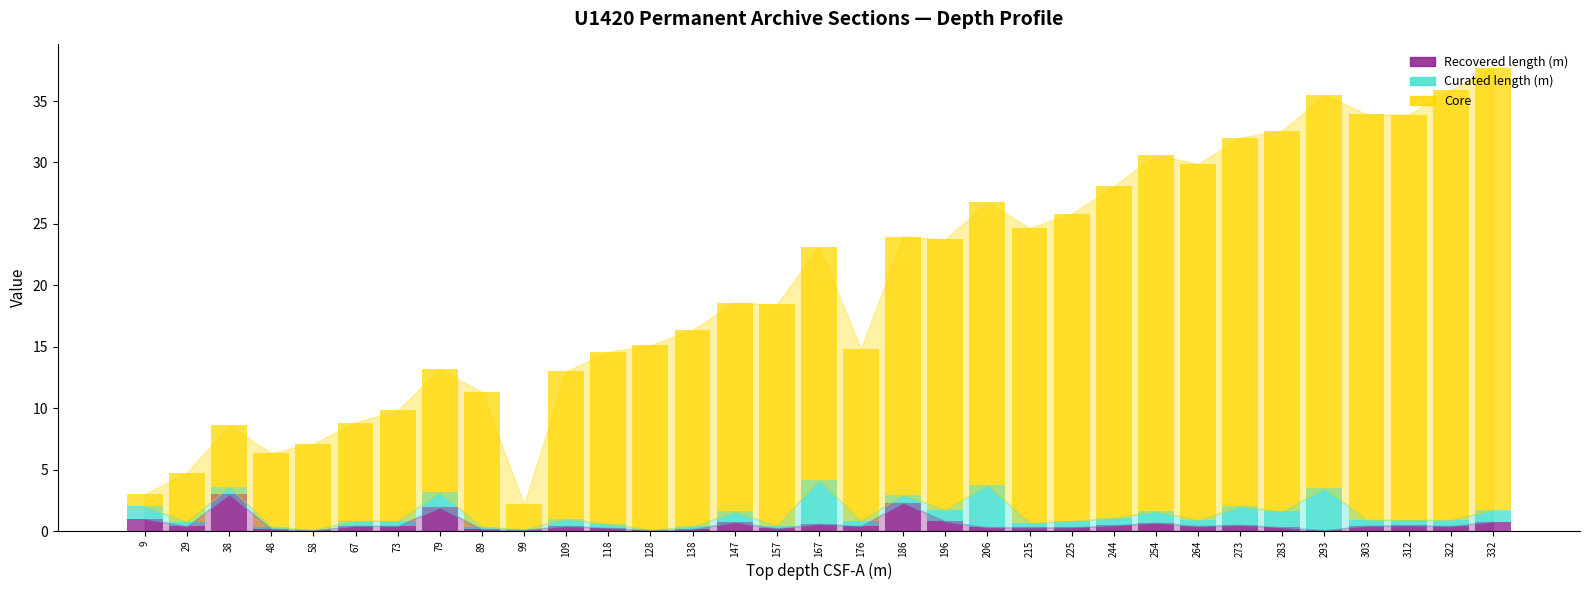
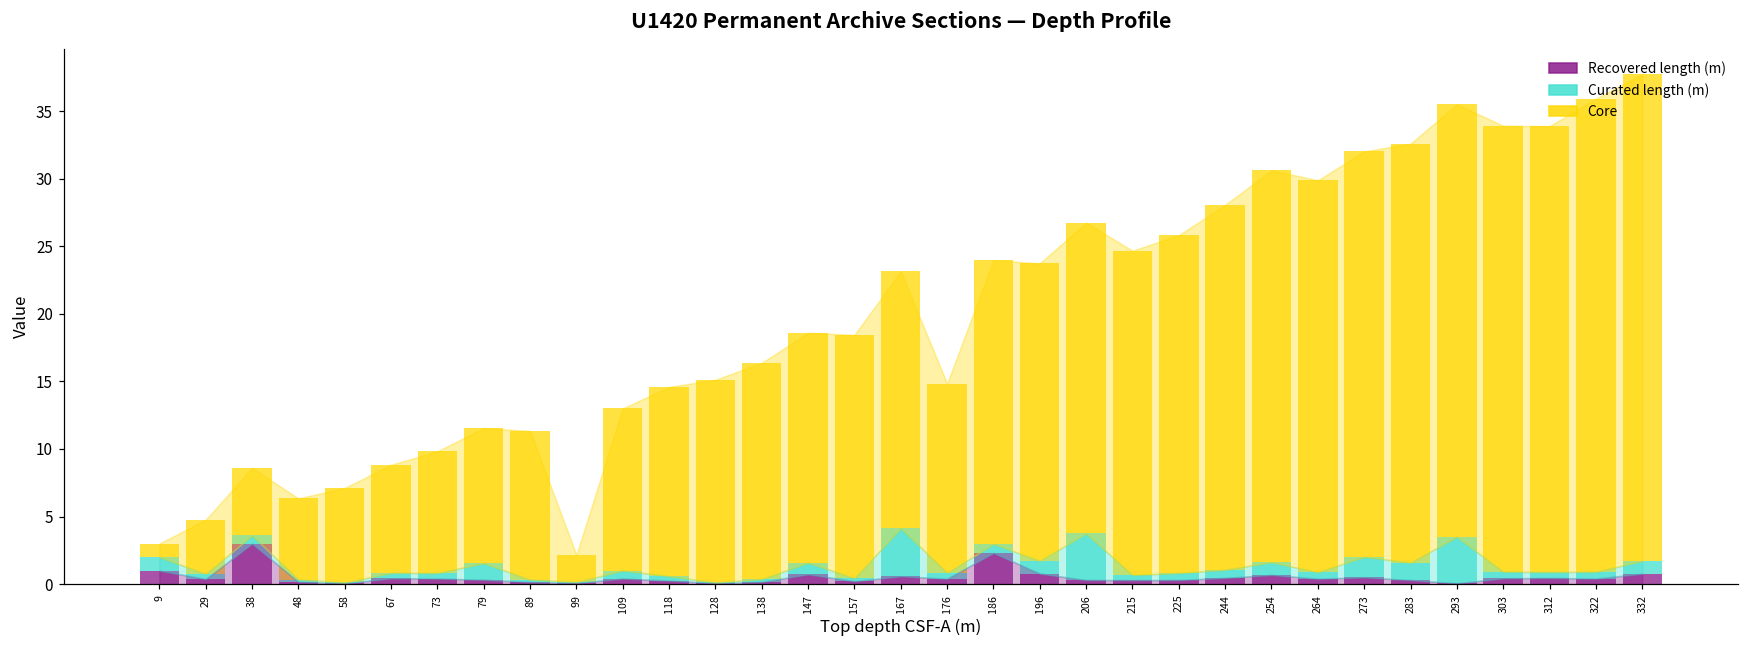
  {
    "Recovered length (m)": {
      "9": 1.0,
      "29": 0.4,
      "38": 3.0,
      "67": 0.4,
      "73": 0.4,
-     "79": 1.9,
+     "79": 0.3,
      "109": 0.4,
      "118": 0.3,
      "147": 0.7,
      "157": 0.2,
      "167": 0.6,
      "176": 0.4,
      "186": 2.3,
      "196": 0.8,
      "206": 0.3,
      "215": 0.3,
      "225": 0.3,
      "244": 0.5,
      "254": 0.7,
      "264": 0.4,
      "273": 0.5,
      "283": 0.3,
      "303": 0.4,
      "312": 0.5,
      "322": 0.4,
      "332": 0.8
    },
    "Curated length (m)": {
      "9": 1.0,
      "29": 0.4,
      "38": 0.6,
      "67": 0.4,
      "73": 0.4,
      "79": 1.2,
      "109": 0.6,
      "118": 0.3,
      "138": 0.2,
      "147": 0.9,
      "157": 0.2,
      "167": 3.6,
      "176": 0.4,
      "186": 0.7,
      "196": 1.0,
      "206": 3.5,
      "215": 0.4,
      "225": 0.5,
      "244": 0.6,
      "254": 0.9,
      "264": 0.5,
      "273": 1.5,
      "283": 1.3,
      "293": 3.4,
      "303": 0.5,
      "312": 0.4,
      "322": 0.5,
      "332": 1.0
    },
    "Core": {
      "9": 1.0,
      "29": 4.0,
      "38": 5.0,
      "48": 6.0,
      "58": 7.0,
      "67": 8.0,
      "73": 9.0,
      "79": 10.0,
      "89": 11.0,
      "99": 2.0,
      "109": 12.0,
      "118": 14.0,
      "128": 15.0,
      "138": 16.0,
      "147": 17.0,
      "157": 18.0,
      "167": 19.0,
      "176": 14.0,
      "186": 21.0,
      "196": 22.0,
      "206": 23.0,
      "215": 24.0,
      "225": 25.0,
      "244": 27.0,
      "254": 29.0,
      "264": 29.0,
      "273": 30.0,
      "283": 31.0,
      "293": 32.0,
      "303": 33.0,
      "312": 33.0,
      "322": 35.0,
      "332": 36.0
    }
  }
